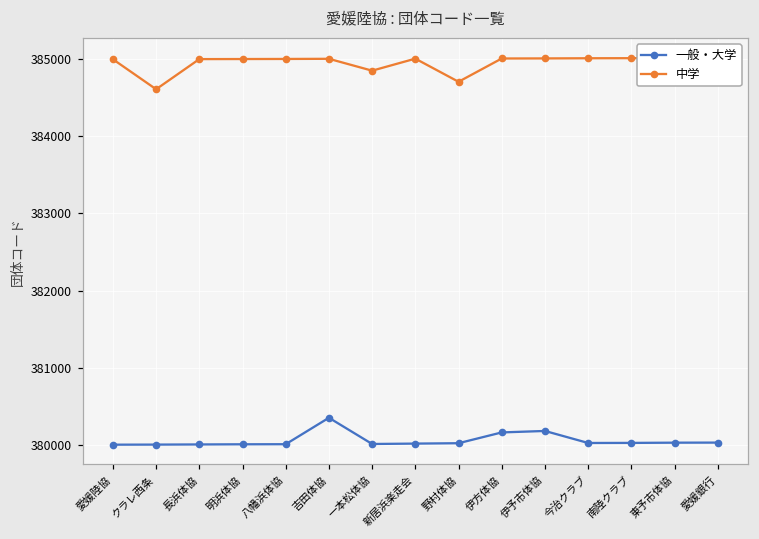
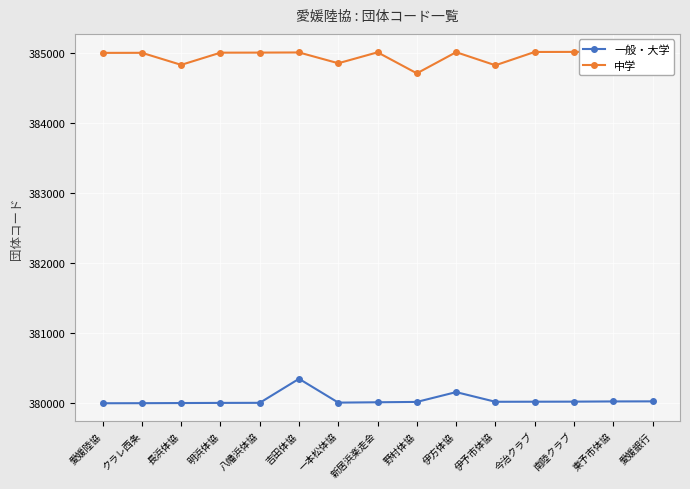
  {
    "一般・大学": {
      "愛媛陸協": 380000,
      "クラレ西条": 380000,
      "長浜体協": 380000,
      "明浜体協": 380000,
      "八幡浜体協": 380000,
      "吉田体協": 380300,
      "一本松体協": 380000,
      "新居浜楽走会": 380000,
      "野村体協": 380000,
      "伊方体協": 380200,
-     "伊予市体協": 380200,
+     "伊予市体協": 380000,
      "今治クラブ": 380000,
      "南陸クラブ": 380000,
      "東予市体協": 380000,
      "愛媛銀行": 380000
    },
    "中学": {
      "愛媛陸協": 385000,
-     "クラレ西条": 384600,
-     "長浜体協": 385000,
+     "クラレ西条": 385000,
+     "長浜体協": 384800,
      "明浜体協": 385000,
      "八幡浜体協": 385000,
      "吉田体協": 385000,
      "一本松体協": 384900,
      "新居浜楽走会": 385000,
      "野村体協": 384700,
      "伊方体協": 385000,
-     "伊予市体協": 385000,
+     "伊予市体協": 384800,
      "今治クラブ": 385000,
      "南陸クラブ": 385000
    }
  }
